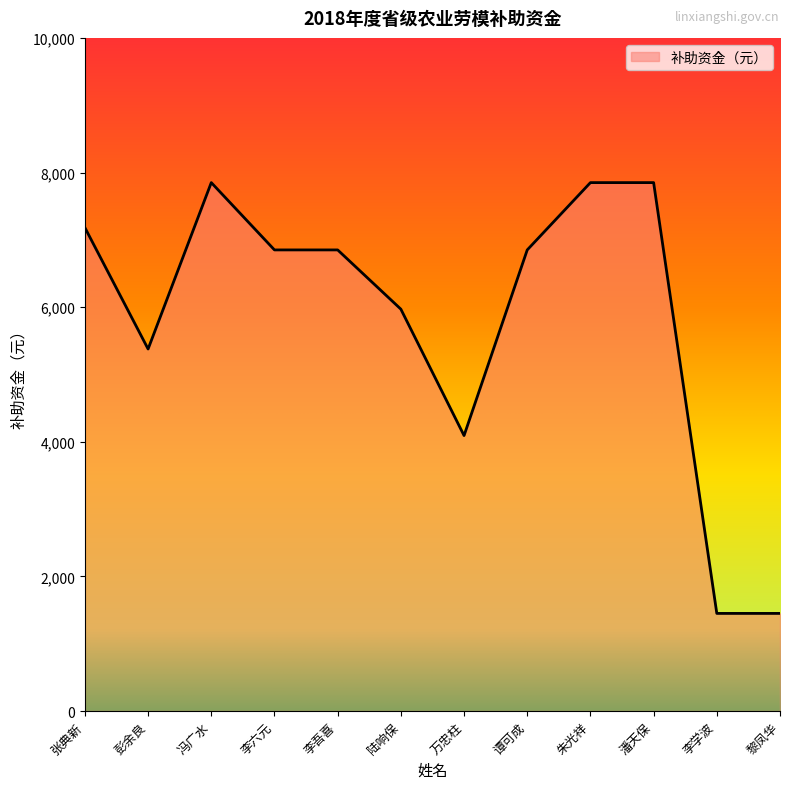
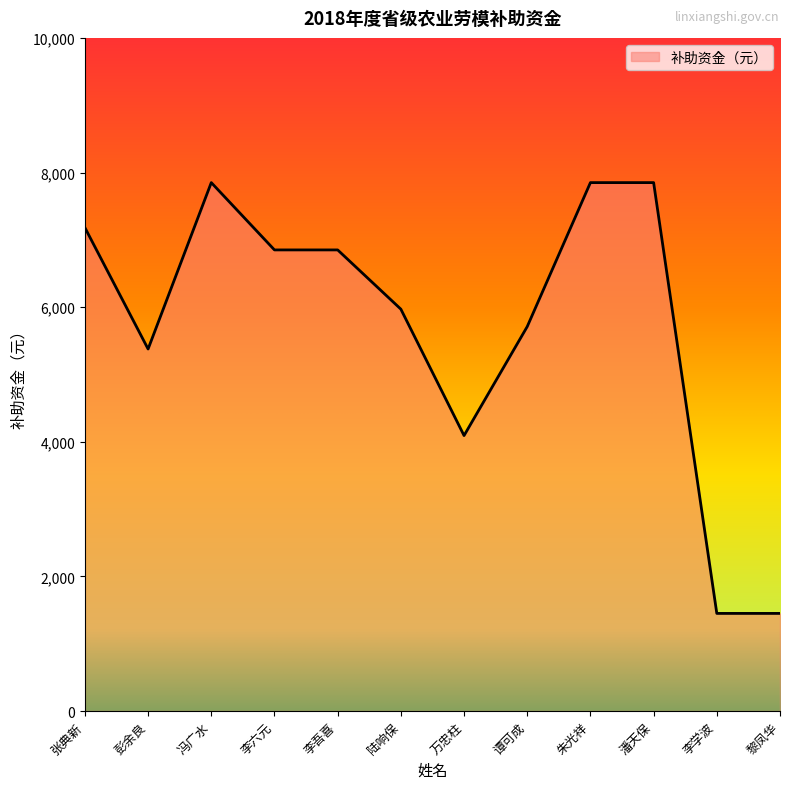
  {
    "张典新": "7,200",
    "彭余良": "5,400",
    "冯广水": "7,900",
    "李六元": "6,900",
    "李吾喜": "6,900",
    "陆响保": "6,000",
    "万忠柱": "4,100",
-   "谭可成": "6,900",
+   "谭可成": "5,700",
    "朱光祥": "7,900",
    "潘天保": "7,900",
    "李学波": "1,500",
    "黎凤华": "1,500"
  }
